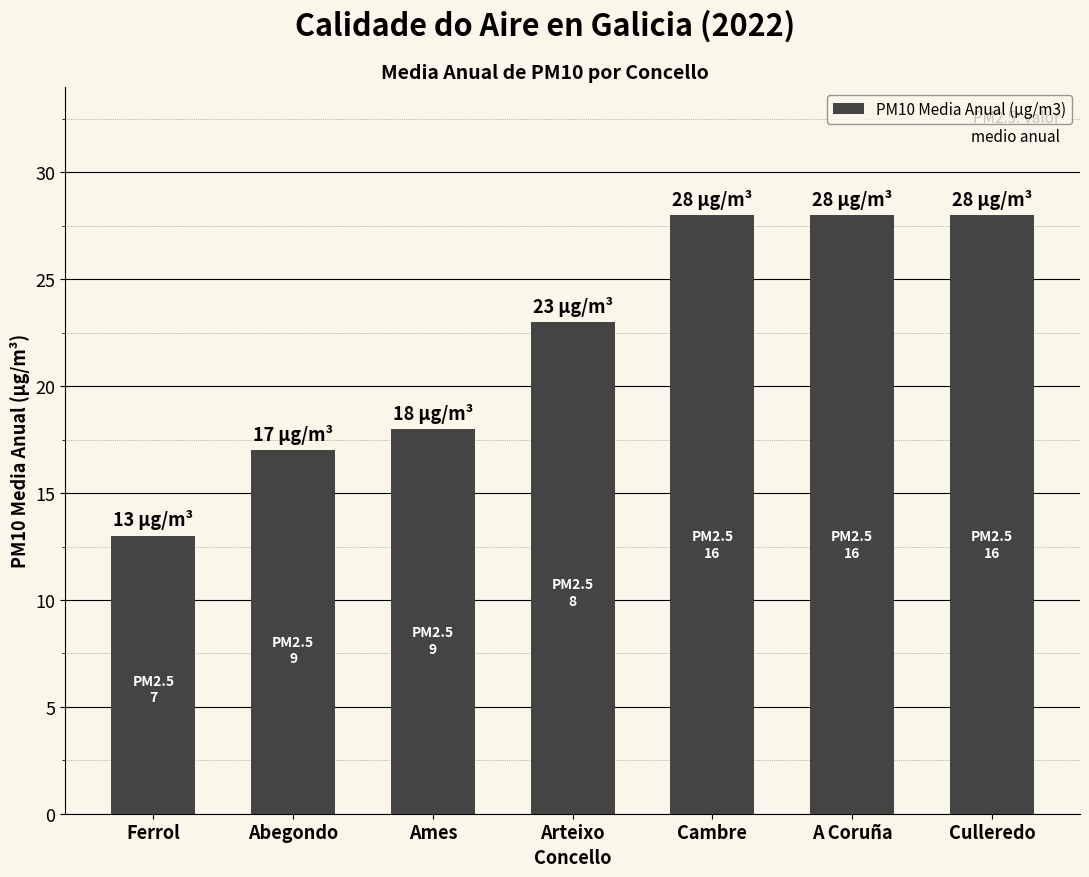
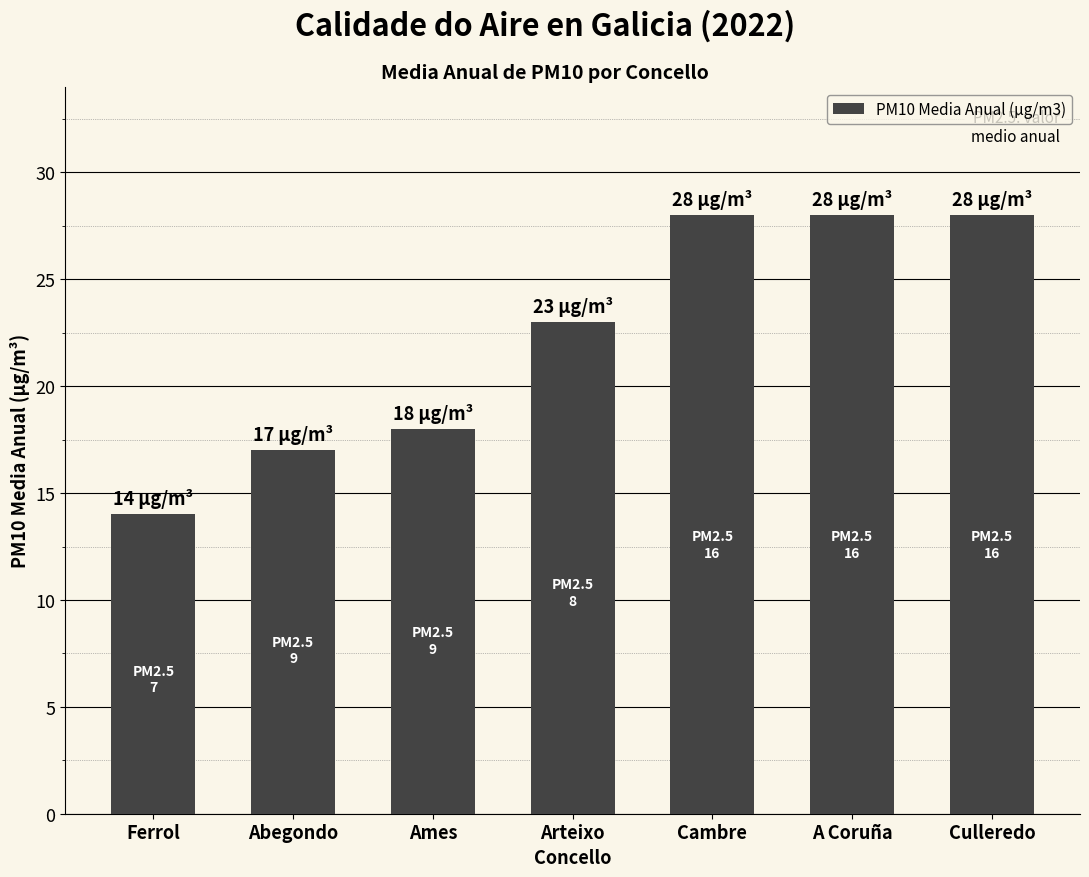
  {
-   "Ferrol": 13,
+   "Ferrol": 14,
    "Abegondo": 17,
    "Ames": 18,
    "Arteixo": 23,
    "Cambre": 28,
    "A Coruña": 28,
    "Culleredo": 28
  }
